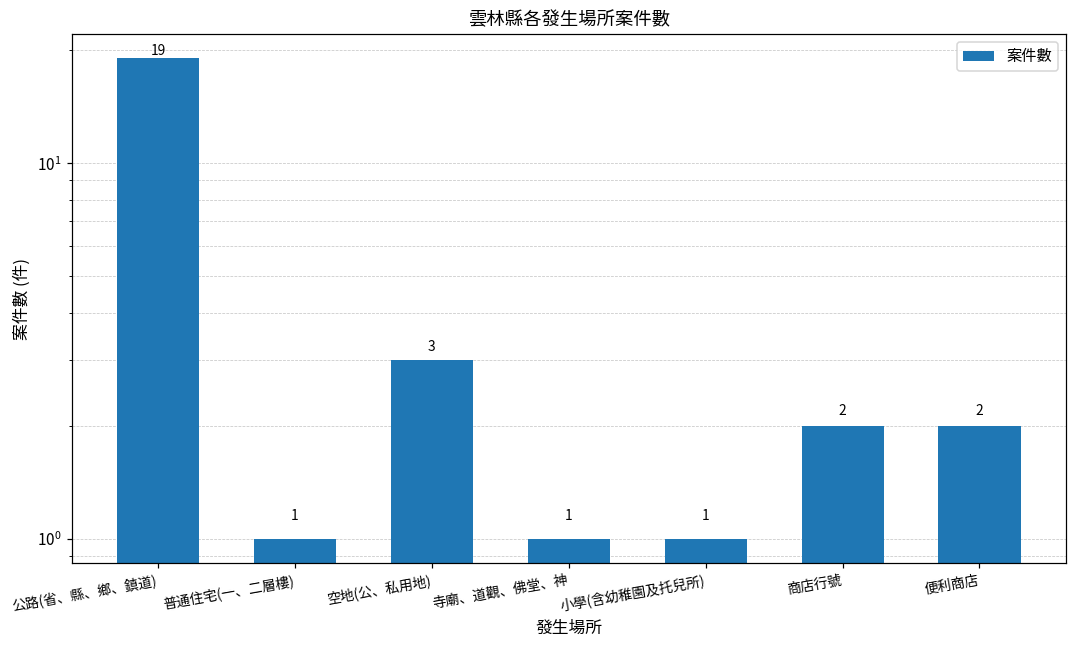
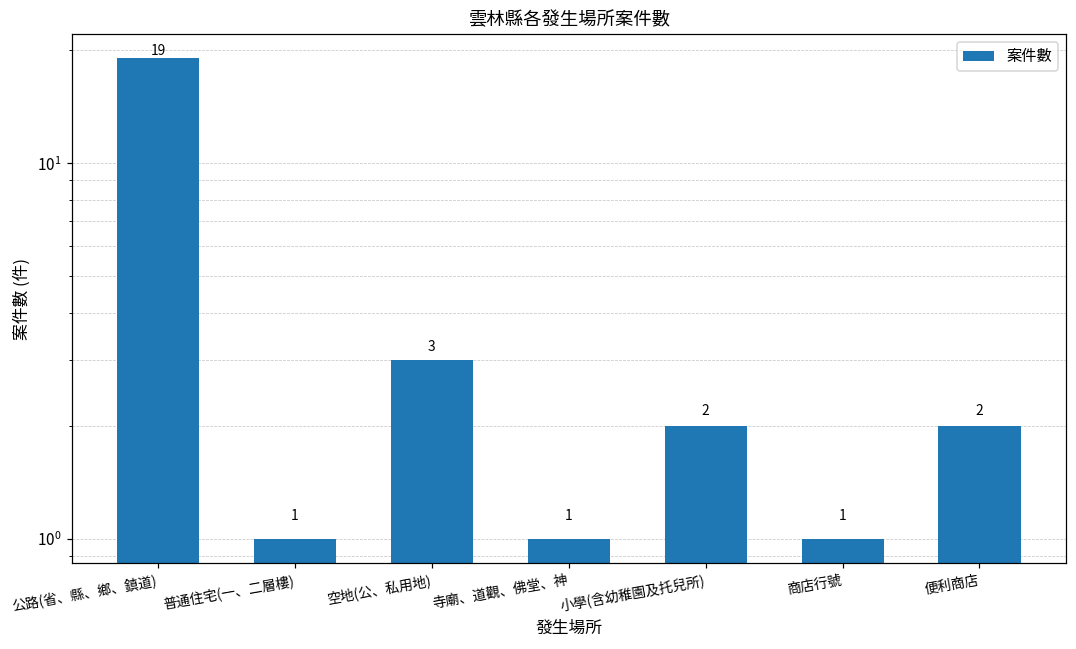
  {
    "公路(省、縣、鄉、鎮道)": 19,
    "普通住宅(一、二層樓)": 1,
    "空地(公、私用地)": 3,
    "寺廟、道觀、佛堂、神": 1,
-   "小學(含幼稚園及托兒所)": 1,
-   "商店行號": 2,
+   "小學(含幼稚園及托兒所)": 2,
+   "商店行號": 1,
    "便利商店": 2
  }
